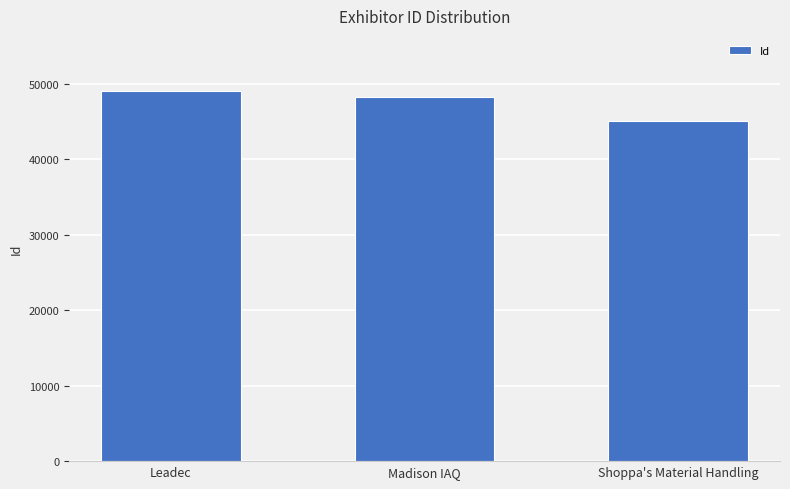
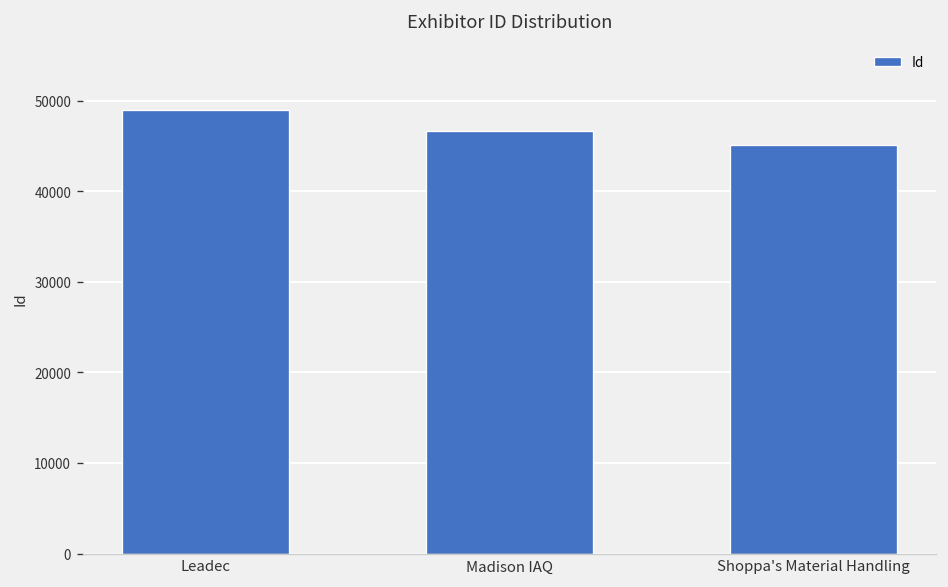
  {
    "Leadec": 49000,
-   "Madison IAQ": 48000,
+   "Madison IAQ": 47000,
    "Shoppa's Material Handling": 45000
  }
